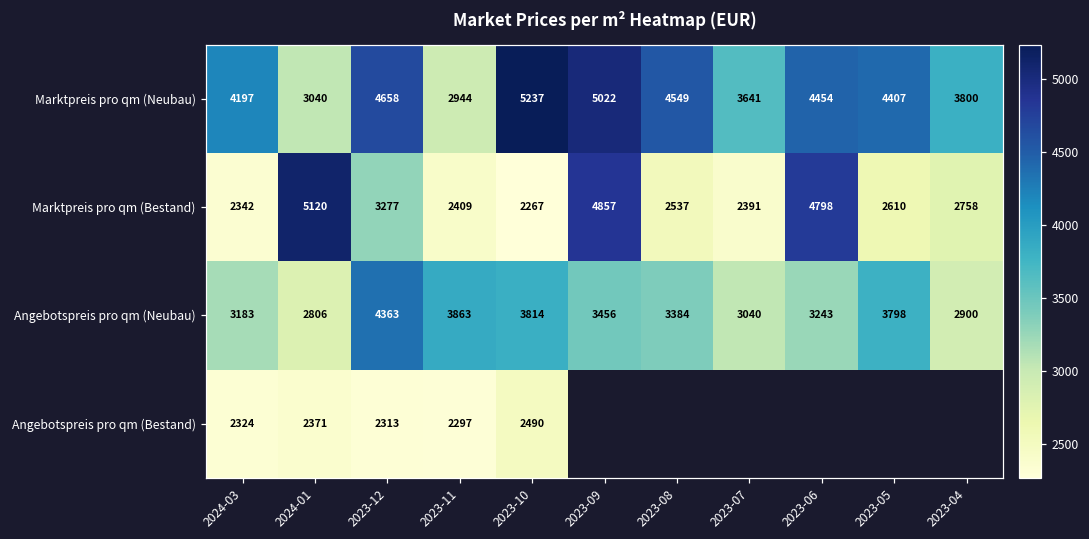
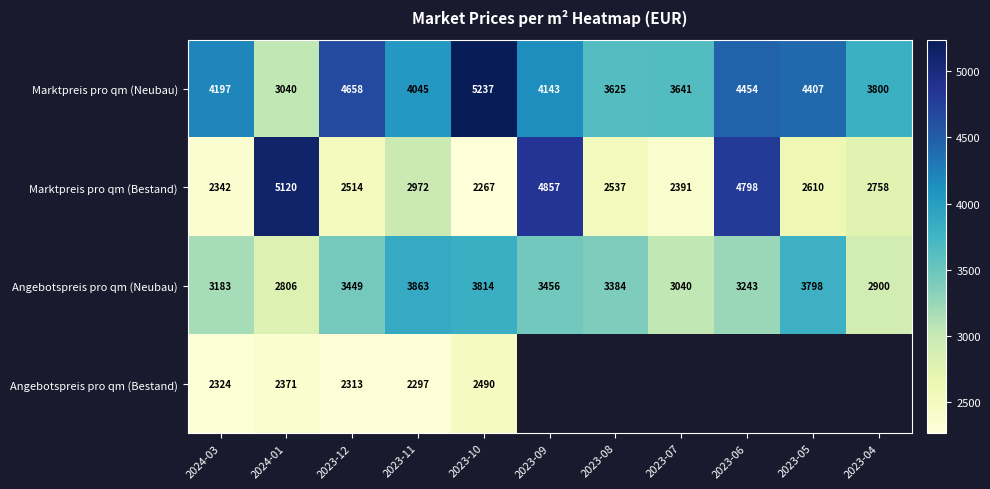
  {
    "Marktpreis pro qm (Neubau)": {
      "2024-03": 4197,
      "2024-01": 3040,
      "2023-12": 4658,
-     "2023-11": 2944,
+     "2023-11": 4045,
      "2023-10": 5237,
-     "2023-09": 5022,
-     "2023-08": 4549,
+     "2023-09": 4143,
+     "2023-08": 3625,
      "2023-07": 3641,
      "2023-06": 4454,
      "2023-05": 4407,
      "2023-04": 3800
    },
    "Marktpreis pro qm (Bestand)": {
      "2024-03": 2342,
      "2024-01": 5120,
-     "2023-12": 3277,
-     "2023-11": 2409,
+     "2023-12": 2514,
+     "2023-11": 2972,
      "2023-10": 2267,
      "2023-09": 4857,
      "2023-08": 2537,
      "2023-07": 2391,
      "2023-06": 4798,
      "2023-05": 2610,
      "2023-04": 2758
    },
    "Angebotspreis pro qm (Neubau)": {
      "2024-03": 3183,
      "2024-01": 2806,
-     "2023-12": 4363,
+     "2023-12": 3449,
      "2023-11": 3863,
      "2023-10": 3814,
      "2023-09": 3456,
      "2023-08": 3384,
      "2023-07": 3040,
      "2023-06": 3243,
      "2023-05": 3798,
      "2023-04": 2900
    },
    "Angebotspreis pro qm (Bestand)": {
      "2024-03": 2324,
      "2024-01": 2371,
      "2023-12": 2313,
      "2023-11": 2297,
      "2023-10": 2490
    }
  }
